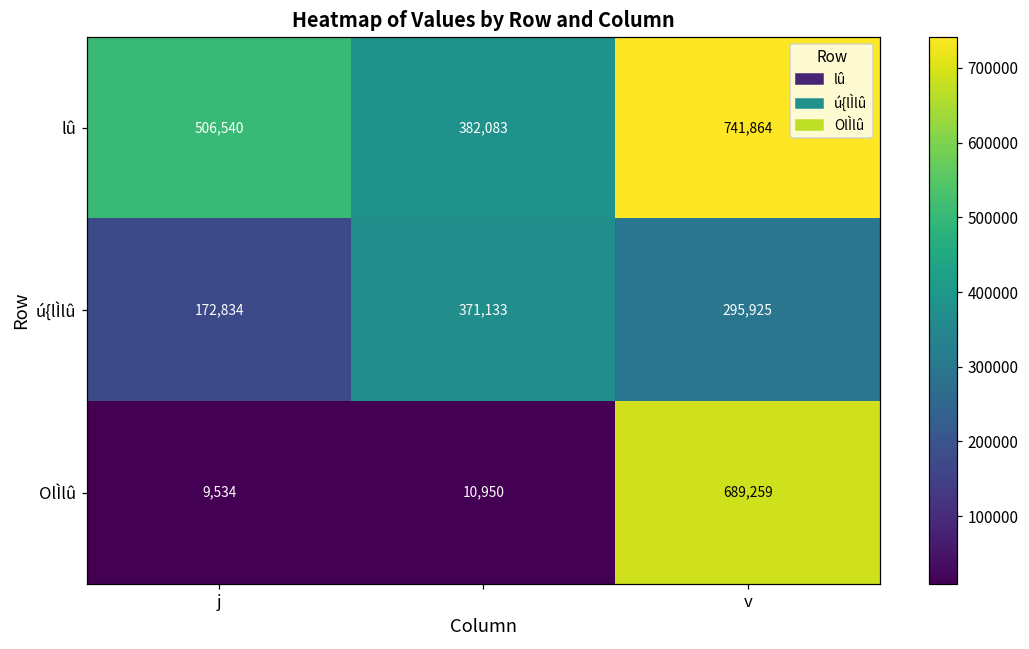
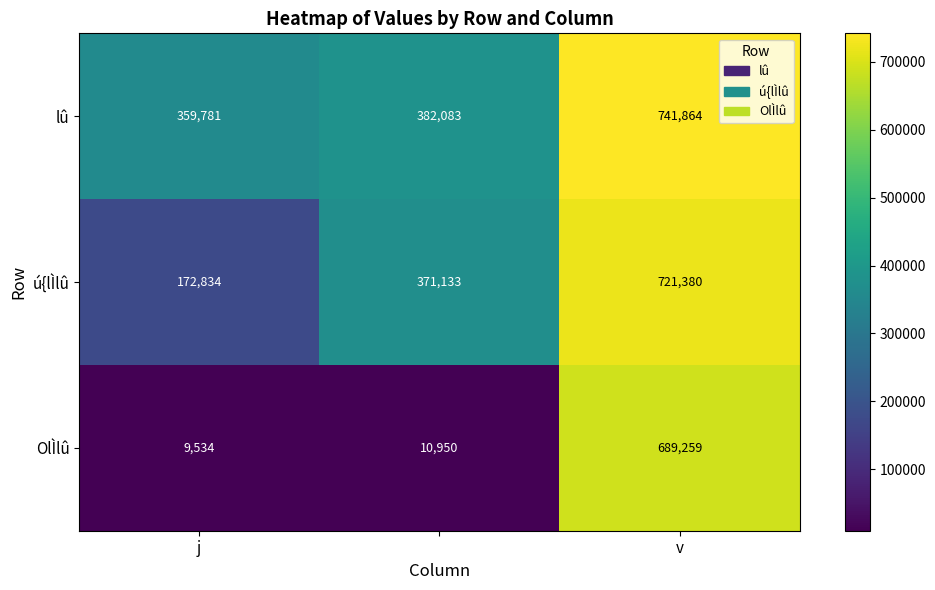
  {
    "lû": {
-     "j": "506,540",
+     "j": "359,781",
      "v": "741,864"
    },
    "ú{lÌlû": {
      "j": "172,834",
-     "v": "295,925"
+     "v": "721,380"
    },
    "OlÌlû": {
      "j": "9,534",
      "v": "689,259"
    }
  }
